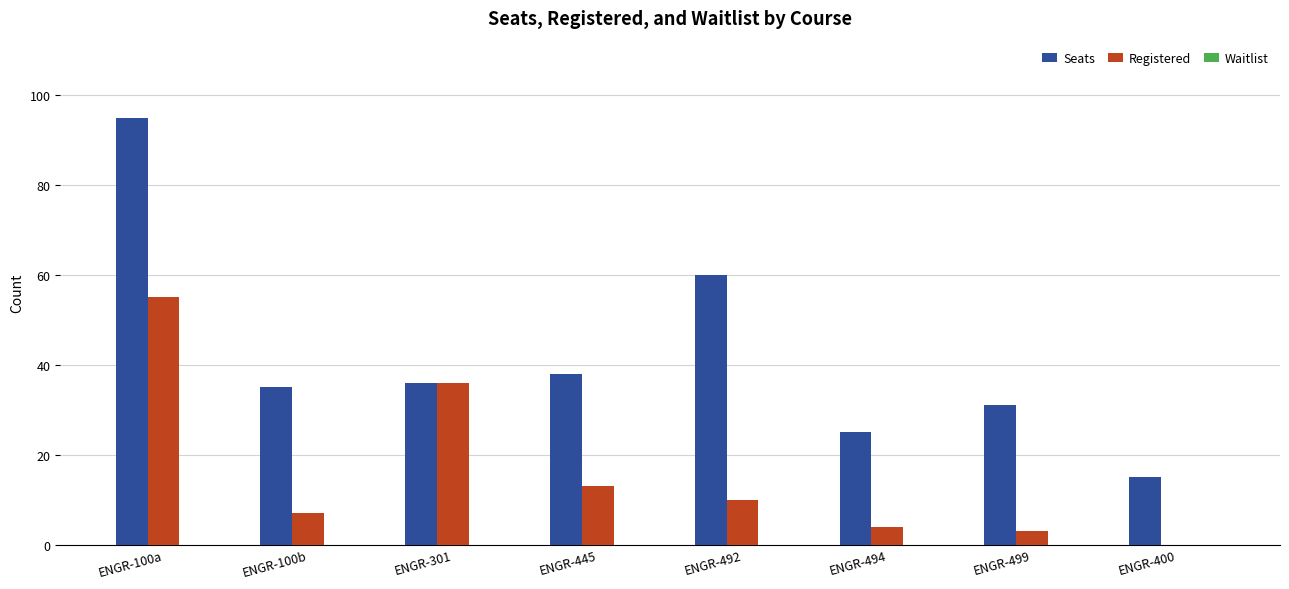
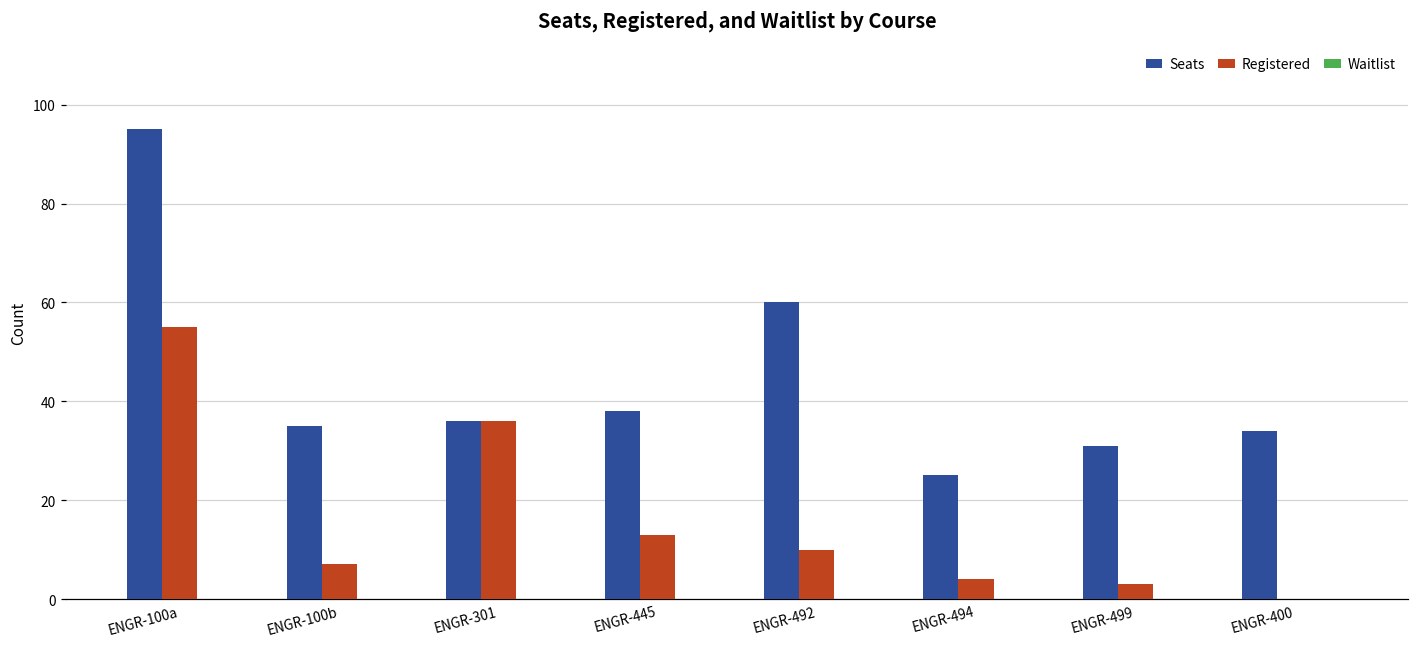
  {
    "Seats": {
      "ENGR-100a": 95,
      "ENGR-100b": 35,
      "ENGR-301": 36,
      "ENGR-445": 38,
      "ENGR-492": 60,
      "ENGR-494": 25,
      "ENGR-499": 31,
-     "ENGR-400": 15
+     "ENGR-400": 34
    },
    "Registered": {
      "ENGR-100a": 55,
      "ENGR-100b": 7,
      "ENGR-301": 36,
      "ENGR-445": 13,
      "ENGR-492": 10,
      "ENGR-494": 4,
      "ENGR-499": 3,
      "ENGR-400": 0
    },
    "Waitlist": {
      "ENGR-100a": 0,
      "ENGR-100b": 0,
      "ENGR-301": 0,
      "ENGR-445": 0,
      "ENGR-492": 0,
      "ENGR-494": 0,
      "ENGR-499": 0,
      "ENGR-400": 0
    }
  }
